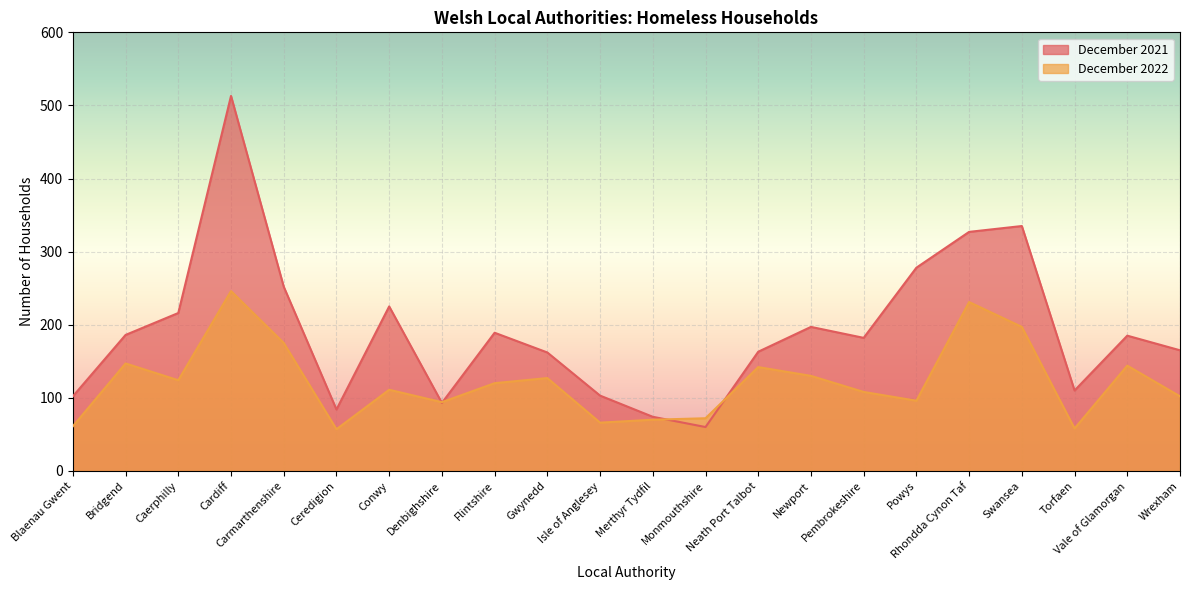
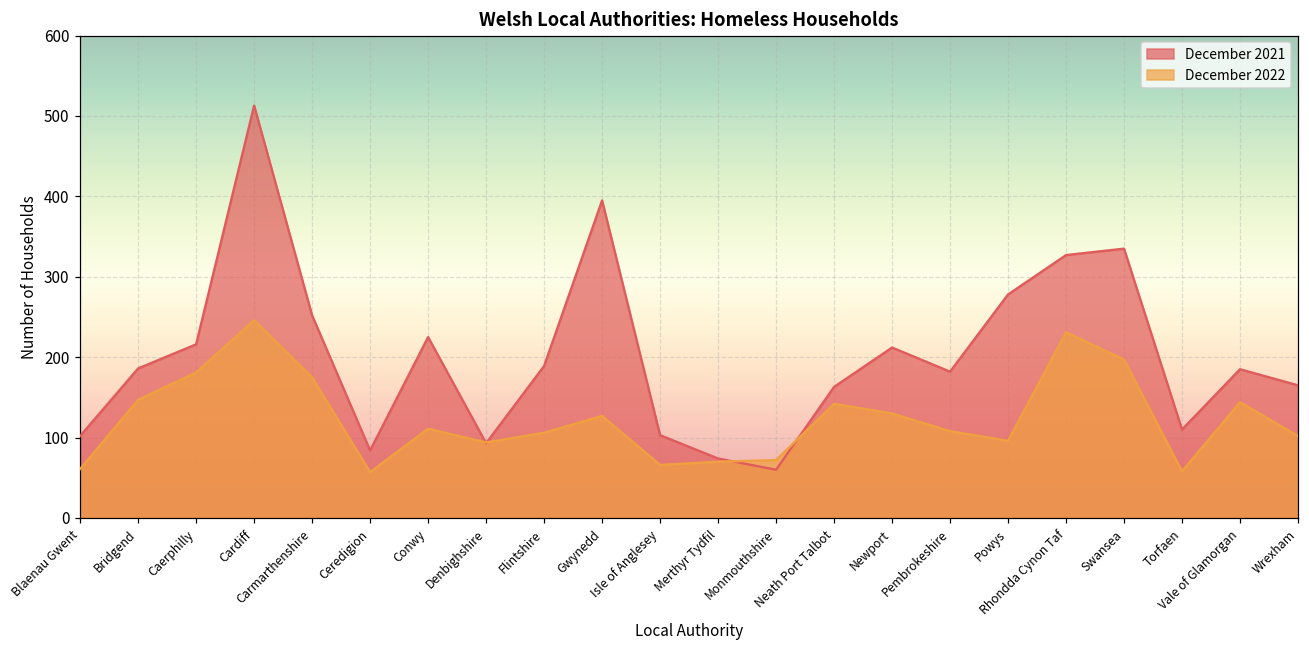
  {
    "December 2021": {
      "Blaenau Gwent": 100,
      "Bridgend": 190,
      "Caerphilly": 220,
      "Cardiff": 510,
      "Carmarthenshire": 250,
      "Ceredigion": 80,
      "Conwy": 230,
      "Flintshire": 190,
-     "Gwynedd": 160,
+     "Gwynedd": 400,
      "Isle of Anglesey": 100,
      "Merthyr Tydfil": 70,
      "Monmouthshire": 60,
      "Neath Port Talbot": 160,
-     "Newport": 200,
+     "Newport": 210,
      "Pembrokeshire": 180,
      "Powys": 280,
      "Rhondda Cynon Taf": 330,
      "Swansea": 340,
      "Torfaen": 110,
      "Vale of Glamorgan": 190,
      "Wrexham": 170
    },
    "December 2022": {
      "Blaenau Gwent": 60,
      "Bridgend": 150,
-     "Caerphilly": 120,
+     "Caerphilly": 180,
      "Cardiff": 250,
      "Carmarthenshire": 180,
      "Ceredigion": 60,
      "Conwy": 110,
-     "Flintshire": 120,
+     "Flintshire": 110,
      "Gwynedd": 130,
      "Isle of Anglesey": 70,
      "Merthyr Tydfil": 70,
      "Monmouthshire": 70,
      "Neath Port Talbot": 140,
      "Newport": 130,
      "Pembrokeshire": 110,
      "Powys": 100,
      "Rhondda Cynon Taf": 230,
      "Swansea": 200,
      "Torfaen": 60,
      "Vale of Glamorgan": 140,
      "Wrexham": 100
    }
  }
